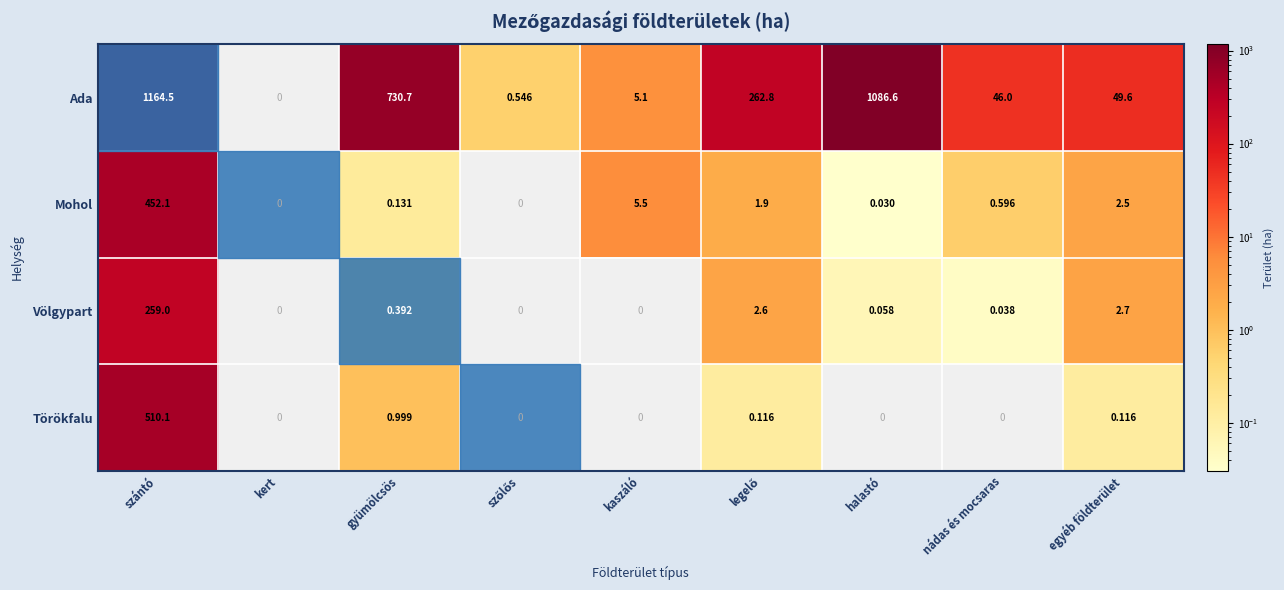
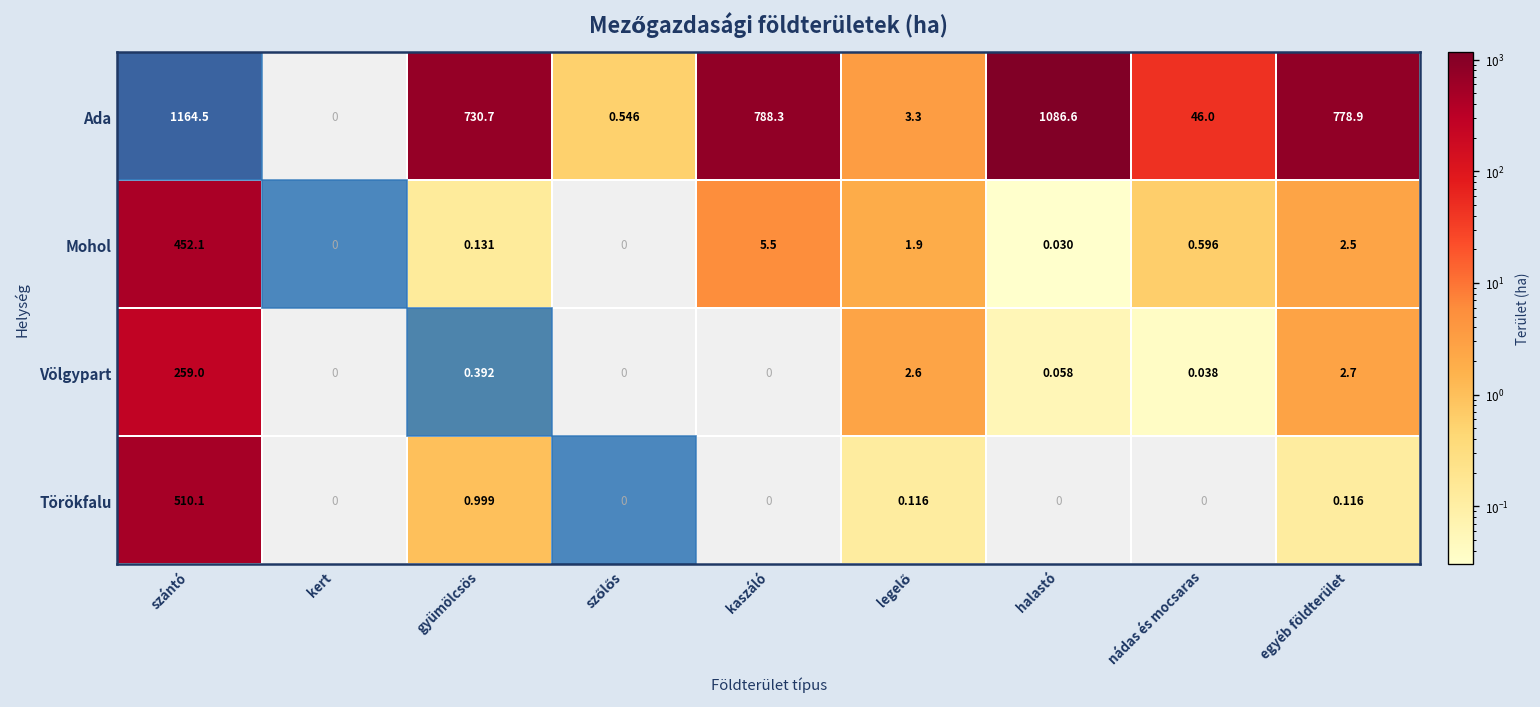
  {
    "Ada": {
      "gyümölcsös": 730.7,
      "szőlős": 0.546,
-     "kaszáló": 5.1,
-     "legelő": 262.8,
+     "kaszáló": 788.3,
+     "legelő": 3.3,
      "halastó": 1086.6,
      "nádas és mocsaras": 46.0,
-     "egyéb földterület": 49.6
+     "egyéb földterület": 778.9
    },
    "Mohol": {
      "szántó": 452.1,
      "gyümölcsös": 0.131,
      "kaszáló": 5.5,
      "legelő": 1.9,
      "halastó": 0.030,
      "nádas és mocsaras": 0.596,
      "egyéb földterület": 2.5
    },
    "Völgypart": {
      "szántó": 259.0,
      "legelő": 2.6,
      "halastó": 0.058,
      "nádas és mocsaras": 0.038,
      "egyéb földterület": 2.7
    },
    "Törökfalu": {
      "szántó": 510.1,
      "gyümölcsös": 0.999,
      "legelő": 0.116,
      "egyéb földterület": 0.116
    }
  }
